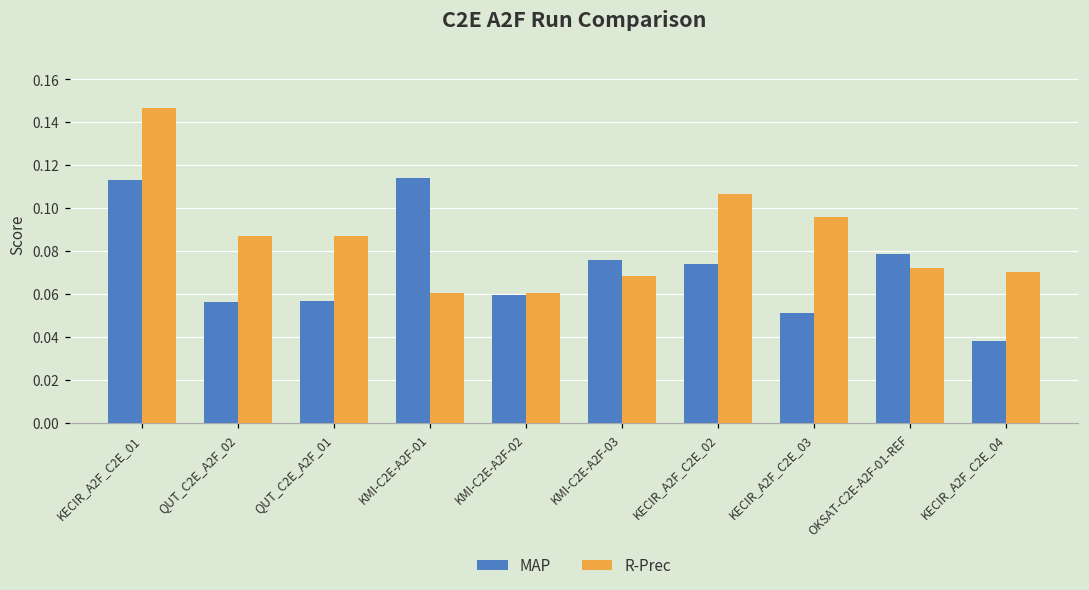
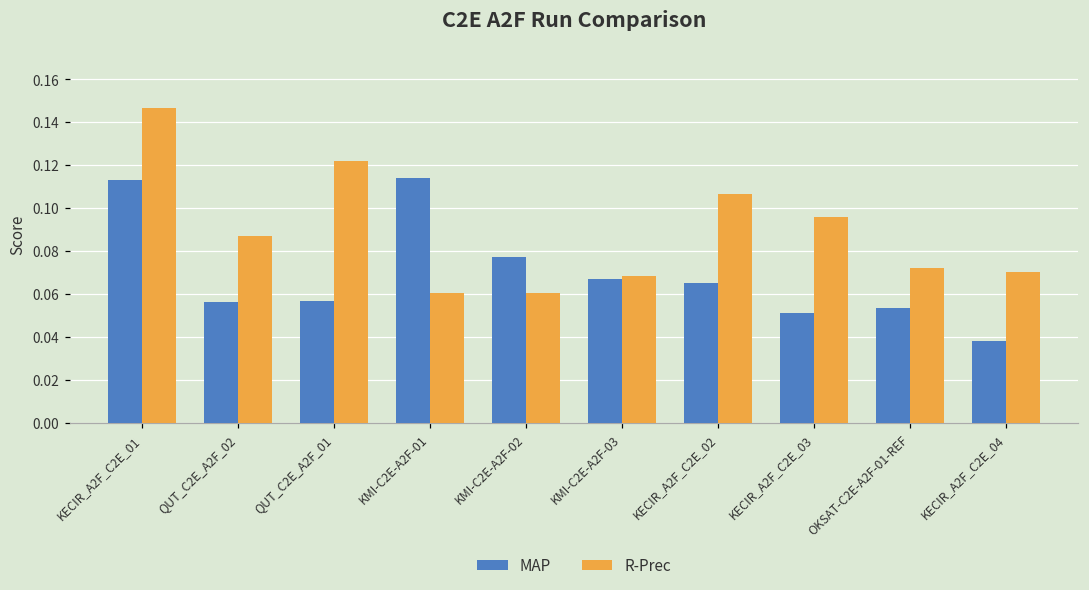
  {
    "MAP": {
      "KECIR_A2F_C2E_01": 0.113,
      "QUT_C2E_A2F_02": 0.056,
      "QUT_C2E_A2F_01": 0.057,
      "KMI-C2E-A2F-01": 0.114,
-     "KMI-C2E-A2F-02": 0.059,
-     "KMI-C2E-A2F-03": 0.076,
-     "KECIR_A2F_C2E_02": 0.074,
+     "KMI-C2E-A2F-02": 0.077,
+     "KMI-C2E-A2F-03": 0.067,
+     "KECIR_A2F_C2E_02": 0.065,
      "KECIR_A2F_C2E_03": 0.051,
-     "OKSAT-C2E-A2F-01-REF": 0.079,
+     "OKSAT-C2E-A2F-01-REF": 0.053,
      "KECIR_A2F_C2E_04": 0.038
    },
    "R-Prec": {
      "KECIR_A2F_C2E_01": 0.147,
      "QUT_C2E_A2F_02": 0.087,
-     "QUT_C2E_A2F_01": 0.087,
+     "QUT_C2E_A2F_01": 0.122,
      "KMI-C2E-A2F-01": 0.060,
      "KMI-C2E-A2F-02": 0.060,
      "KMI-C2E-A2F-03": 0.068,
      "KECIR_A2F_C2E_02": 0.107,
      "KECIR_A2F_C2E_03": 0.096,
      "OKSAT-C2E-A2F-01-REF": 0.072,
      "KECIR_A2F_C2E_04": 0.070
    }
  }
